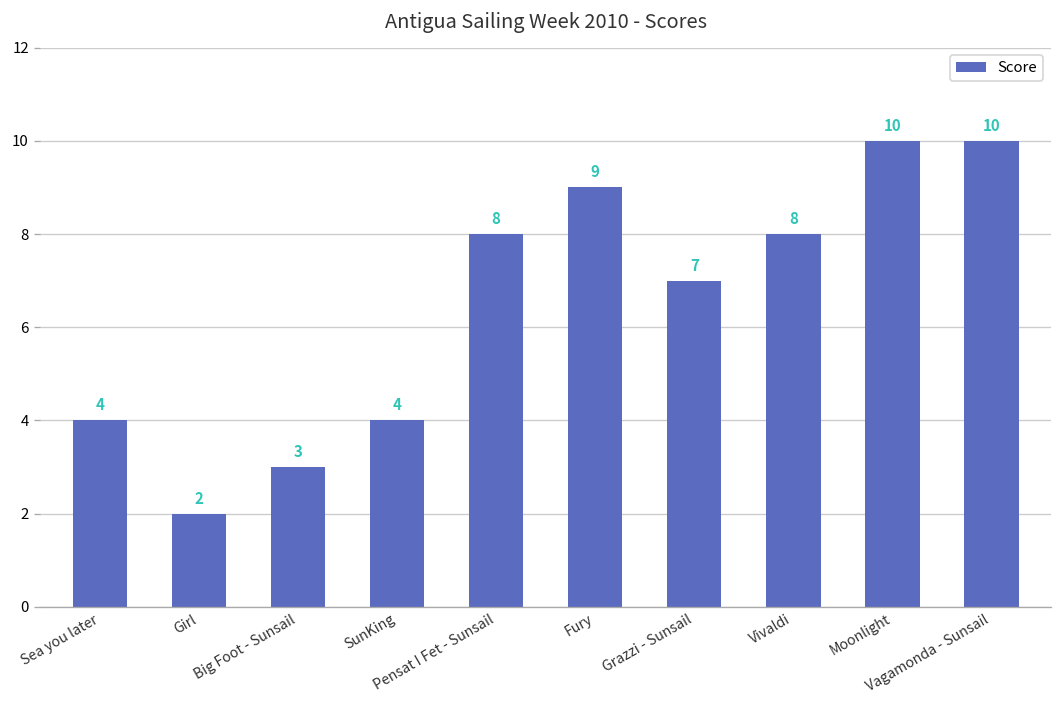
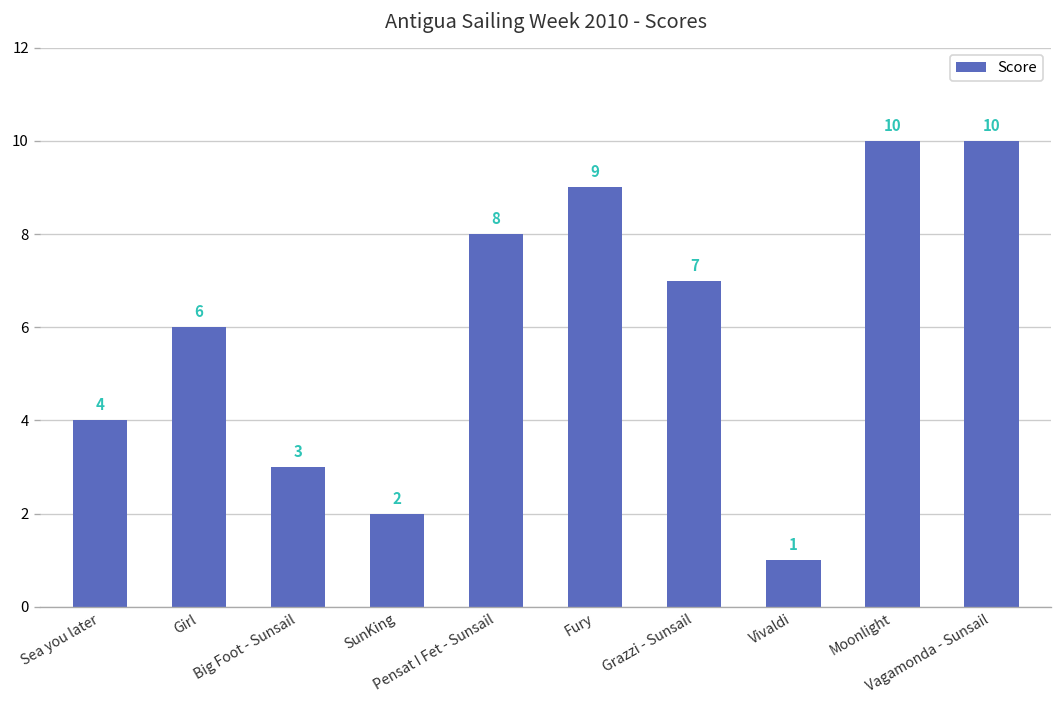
  {
    "Sea you later": 4,
-   "Girl": 2,
+   "Girl": 6,
    "Big Foot - Sunsail": 3,
-   "SunKing": 4,
+   "SunKing": 2,
    "Pensat I Fet - Sunsail": 8,
    "Fury": 9,
    "Grazzi - Sunsail": 7,
-   "Vivaldi": 8,
+   "Vivaldi": 1,
    "Moonlight": 10,
    "Vagamonda - Sunsail": 10
  }
